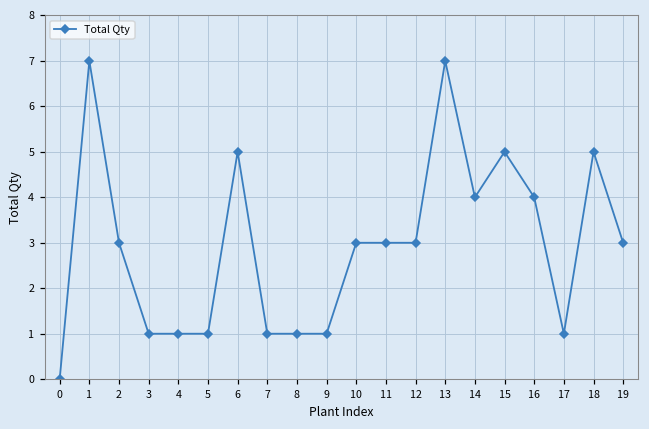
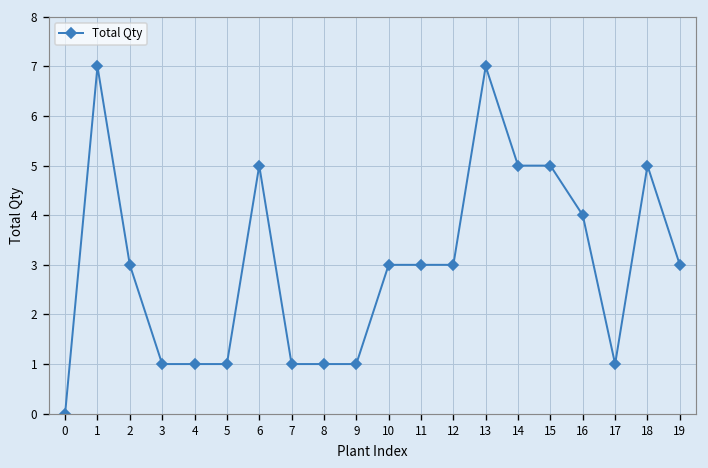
  {
    "0": 0,
    "1": 7,
    "2": 3,
    "3": 1,
    "4": 1,
    "5": 1,
    "6": 5,
    "7": 1,
    "8": 1,
    "9": 1,
    "10": 3,
    "11": 3,
    "12": 3,
    "13": 7,
-   "14": 4,
+   "14": 5,
    "15": 5,
    "16": 4,
    "17": 1,
    "18": 5,
    "19": 3
  }
